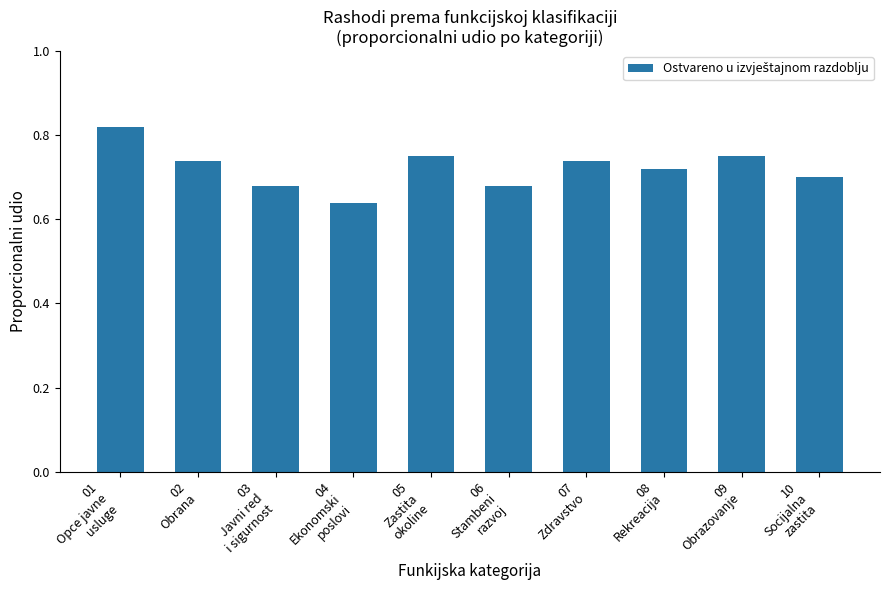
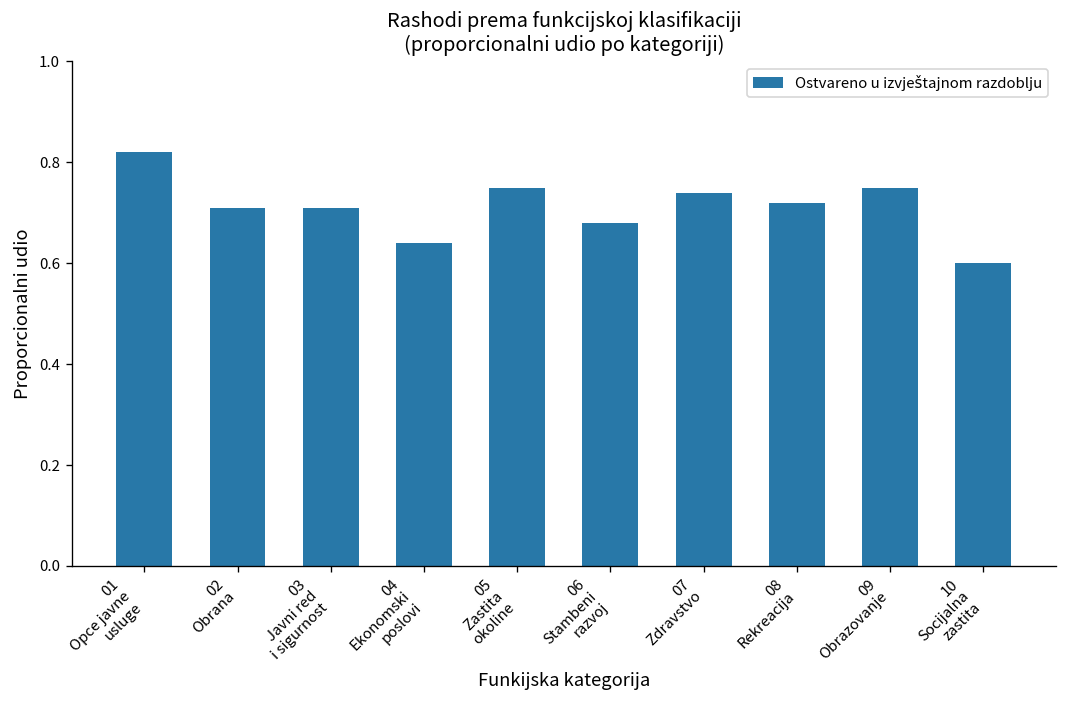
  {
    "01 Opce javne usluge": 0.82,
-   "02 Obrana": 0.74,
-   "03 Javni red i sigurnost": 0.68,
+   "02 Obrana": 0.71,
+   "03 Javni red i sigurnost": 0.71,
    "04 Ekonomski poslovi": 0.64,
    "05 Zastita okoline": 0.75,
    "06 Stambeni razvoj": 0.68,
    "07 Zdravstvo": 0.74,
    "08 Rekreacija": 0.72,
    "09 Obrazovanje": 0.75,
-   "10 Socijalna zastita": 0.7
+   "10 Socijalna zastita": 0.6
  }
